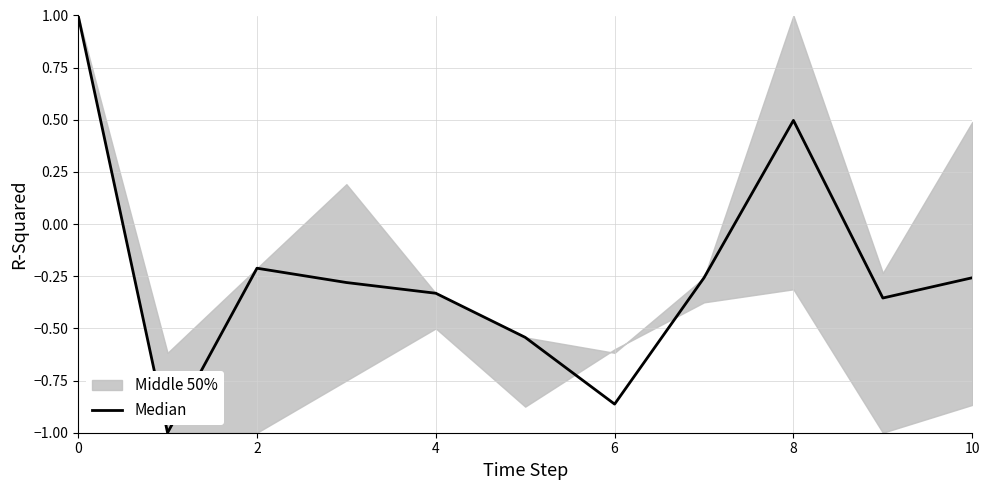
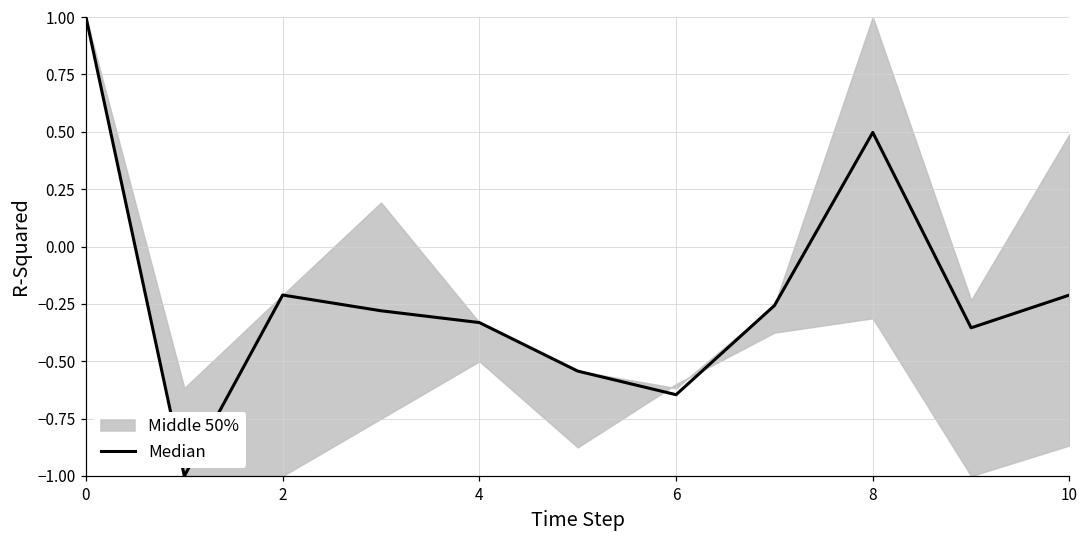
  {
    "Median": {
-     "6": -0.86,
+     "6": -0.65,
      "8": 0.50,
-     "10": -0.26
+     "10": -0.21
    }
  }
